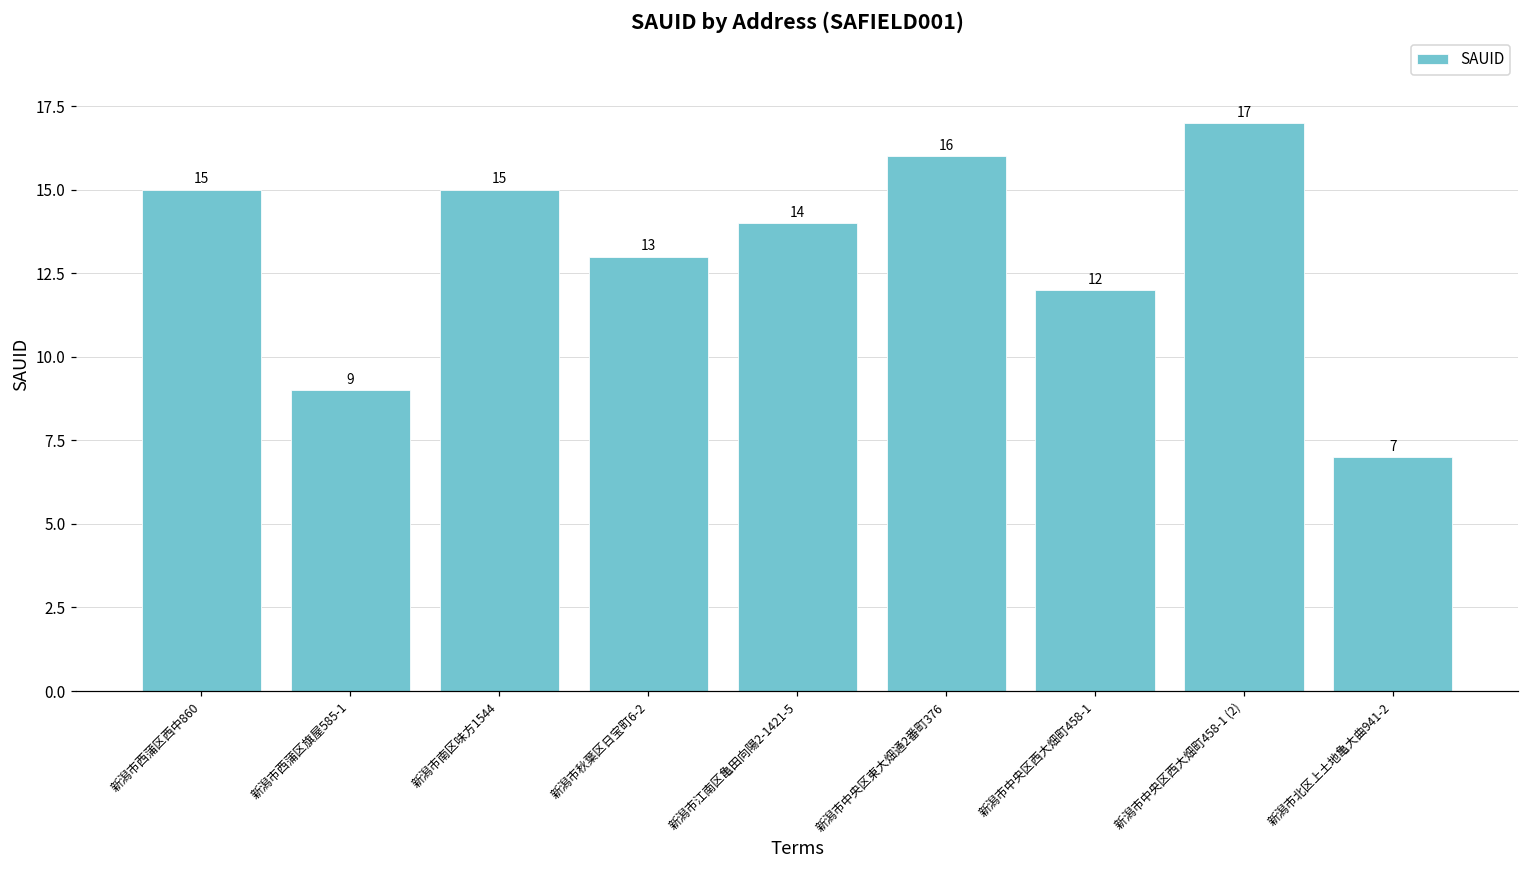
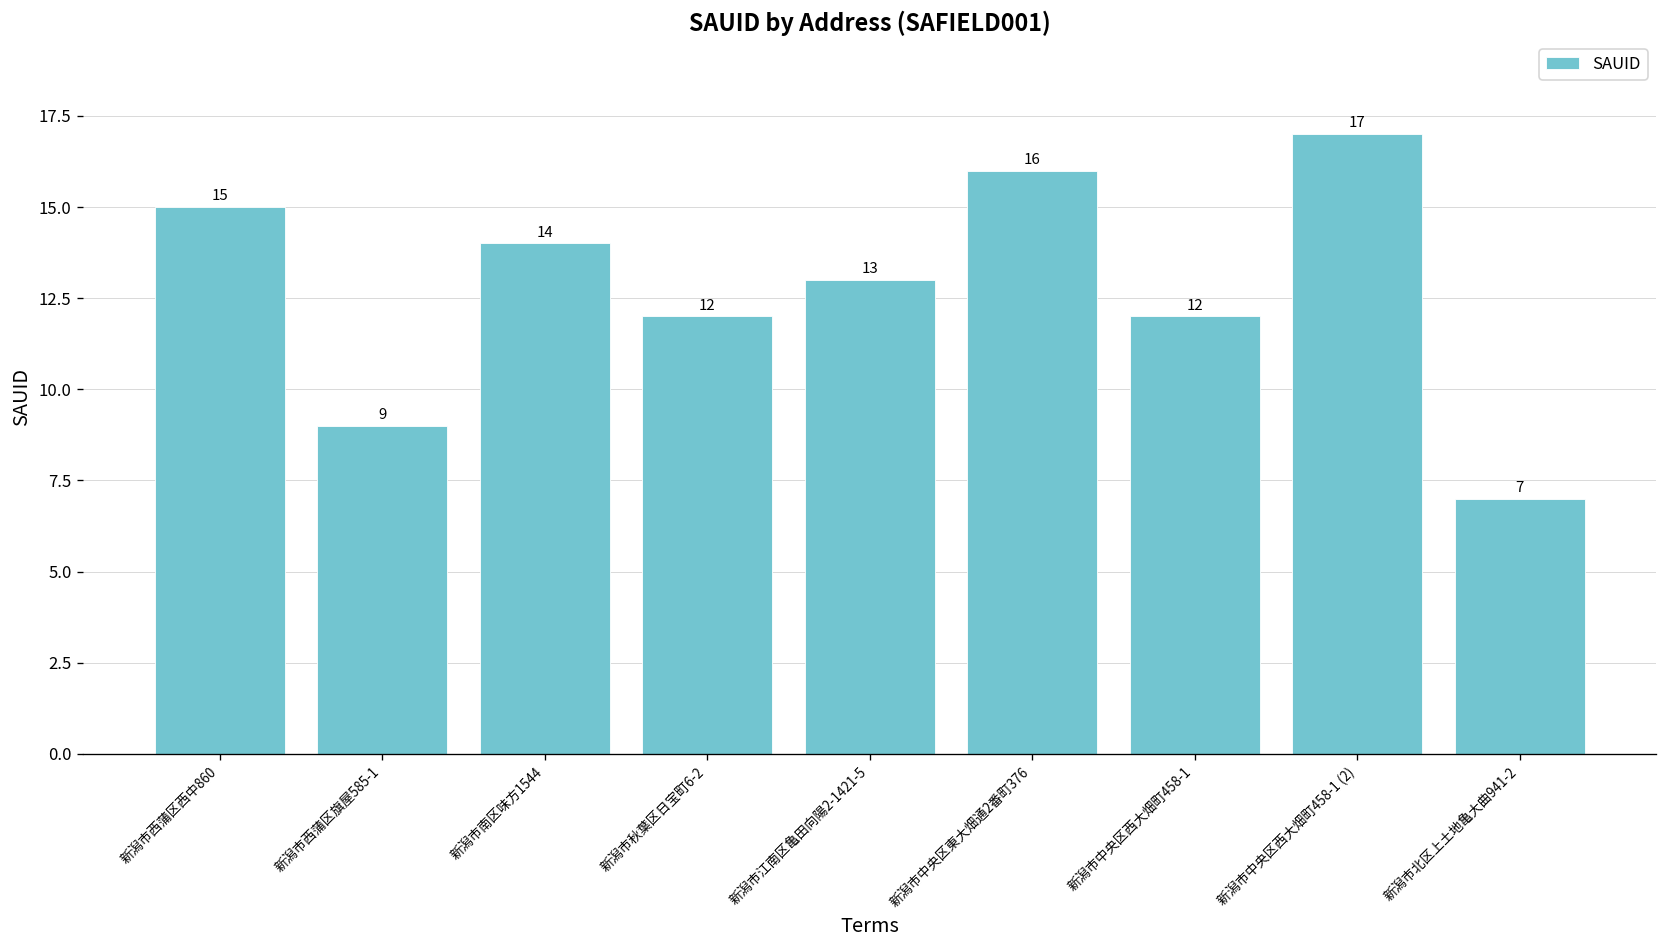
  {
    "新潟市西蒲区西中860": 15,
    "新潟市西蒲区旗屋585-1": 9,
-   "新潟市南区味方1544": 15,
-   "新潟市秋葉区日宝町6-2": 13,
-   "新潟市江南区亀田向陽2-1421-5": 14,
+   "新潟市南区味方1544": 14,
+   "新潟市秋葉区日宝町6-2": 12,
+   "新潟市江南区亀田向陽2-1421-5": 13,
    "新潟市中央区東大畑通2番町376": 16,
    "新潟市中央区西大畑町458-1": 12,
    "新潟市中央区西大畑町458-1 (2)": 17,
    "新潟市北区上土地亀大曲941-2": 7
  }
